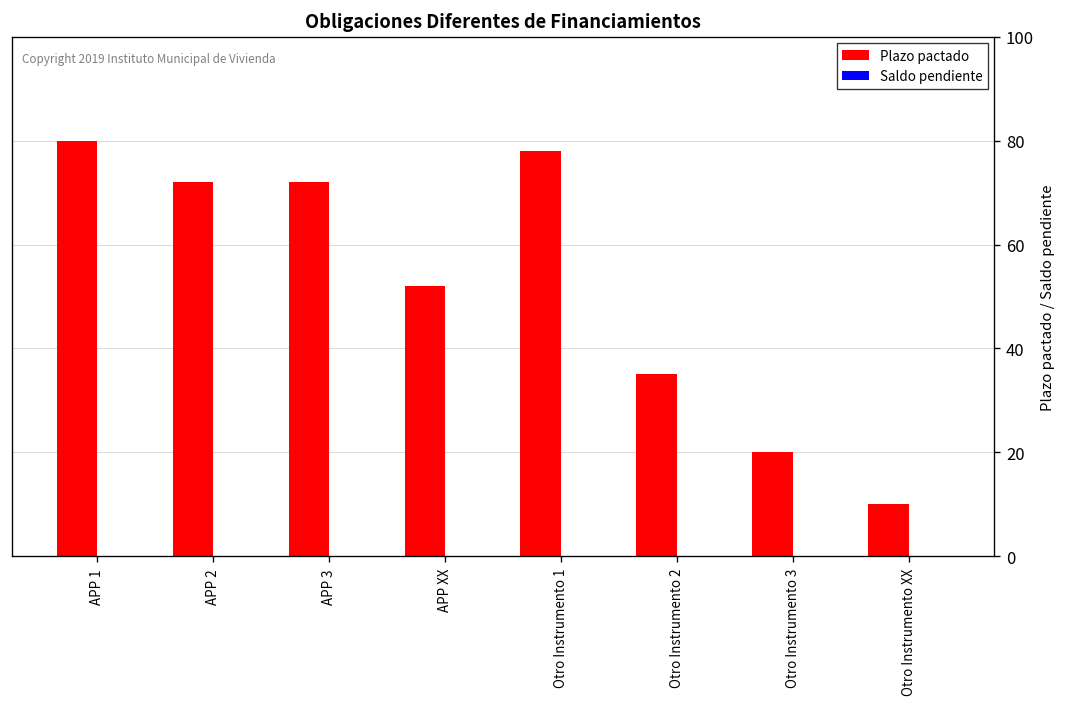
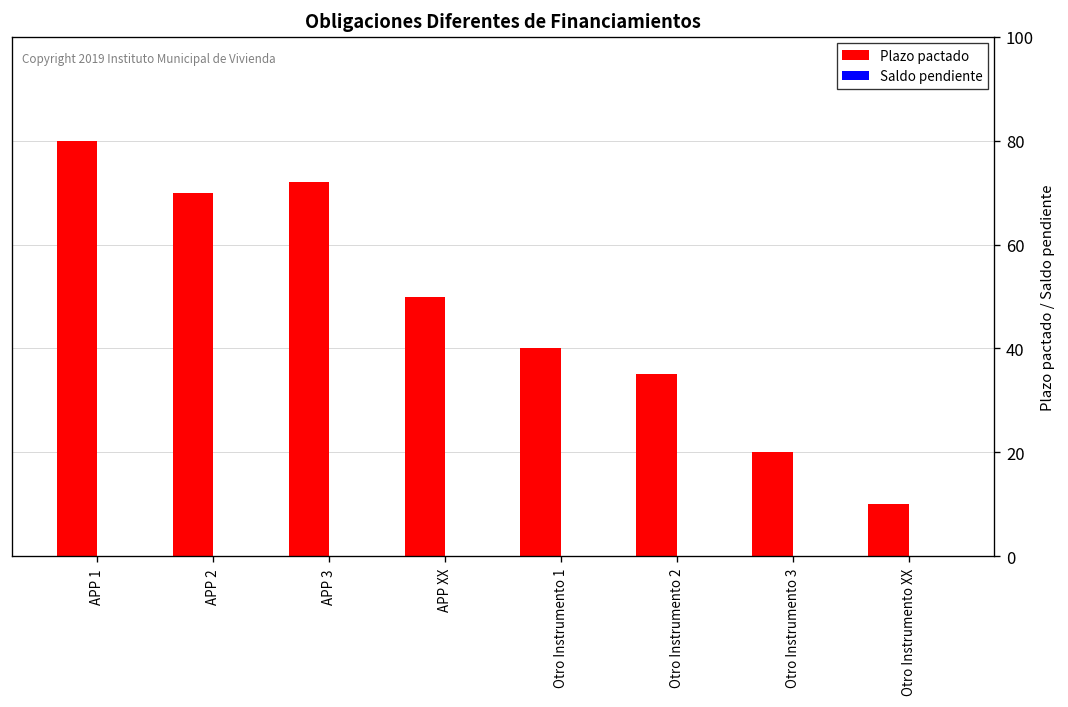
  {
    "Plazo pactado": {
      "APP 1": 80,
-     "APP 2": 72,
+     "APP 2": 70,
      "APP 3": 72,
-     "APP XX": 52,
-     "Otro Instrumento 1": 78,
+     "APP XX": 50,
+     "Otro Instrumento 1": 40,
      "Otro Instrumento 2": 35,
      "Otro Instrumento 3": 20,
      "Otro Instrumento XX": 10
    },
    "Saldo pendiente": {
      "APP 1": 0,
      "APP 2": 0,
      "APP 3": 0,
      "APP XX": 0,
      "Otro Instrumento 1": 0,
      "Otro Instrumento 2": 0,
      "Otro Instrumento 3": 0,
      "Otro Instrumento XX": 0
    }
  }
